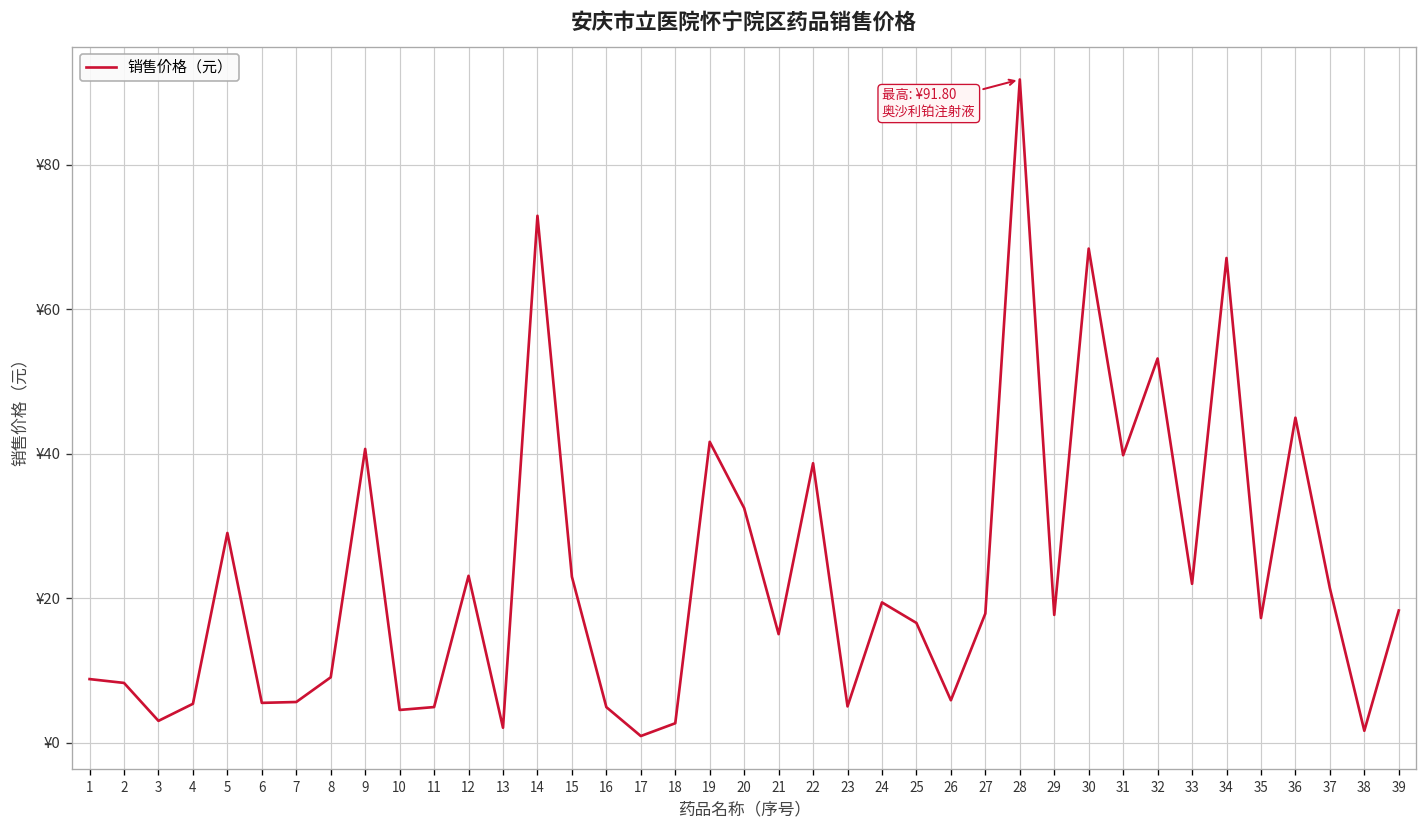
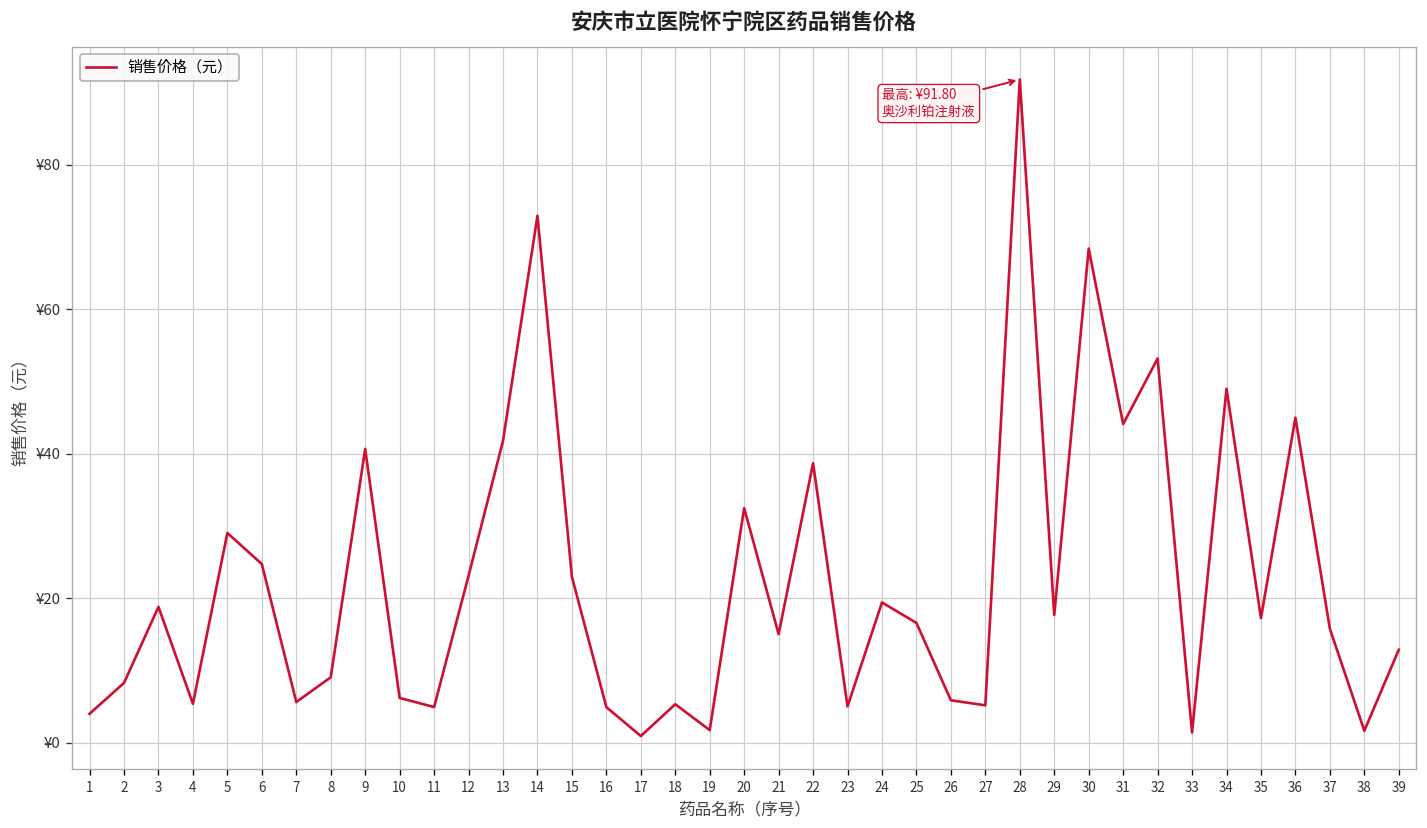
  {
-   "1": "¥9",
+   "1": "¥4",
    "2": "¥8",
-   "3": "¥3",
+   "3": "¥19",
    "4": "¥5",
    "5": "¥29",
-   "6": "¥6",
+   "6": "¥25",
    "7": "¥6",
    "8": "¥9",
    "9": "¥41",
-   "10": "¥5",
+   "10": "¥6",
    "11": "¥5",
    "12": "¥23",
-   "13": "¥2",
+   "13": "¥42",
    "14": "¥73",
    "15": "¥23",
    "16": "¥5",
    "17": "¥1",
-   "18": "¥3",
-   "19": "¥42",
+   "18": "¥5",
+   "19": "¥2",
    "20": "¥32",
    "21": "¥15",
    "22": "¥39",
    "23": "¥5",
    "24": "¥19",
    "25": "¥17",
    "26": "¥6",
-   "27": "¥18",
+   "27": "¥5",
    "29": "¥18",
    "30": "¥68",
-   "31": "¥40",
+   "31": "¥44",
    "32": "¥53",
-   "33": "¥22",
-   "34": "¥67",
+   "33": "¥1",
+   "34": "¥49",
    "35": "¥17",
    "36": "¥45",
-   "37": "¥21",
+   "37": "¥16",
    "38": "¥2",
-   "39": "¥18"
+   "39": "¥13"
  }
